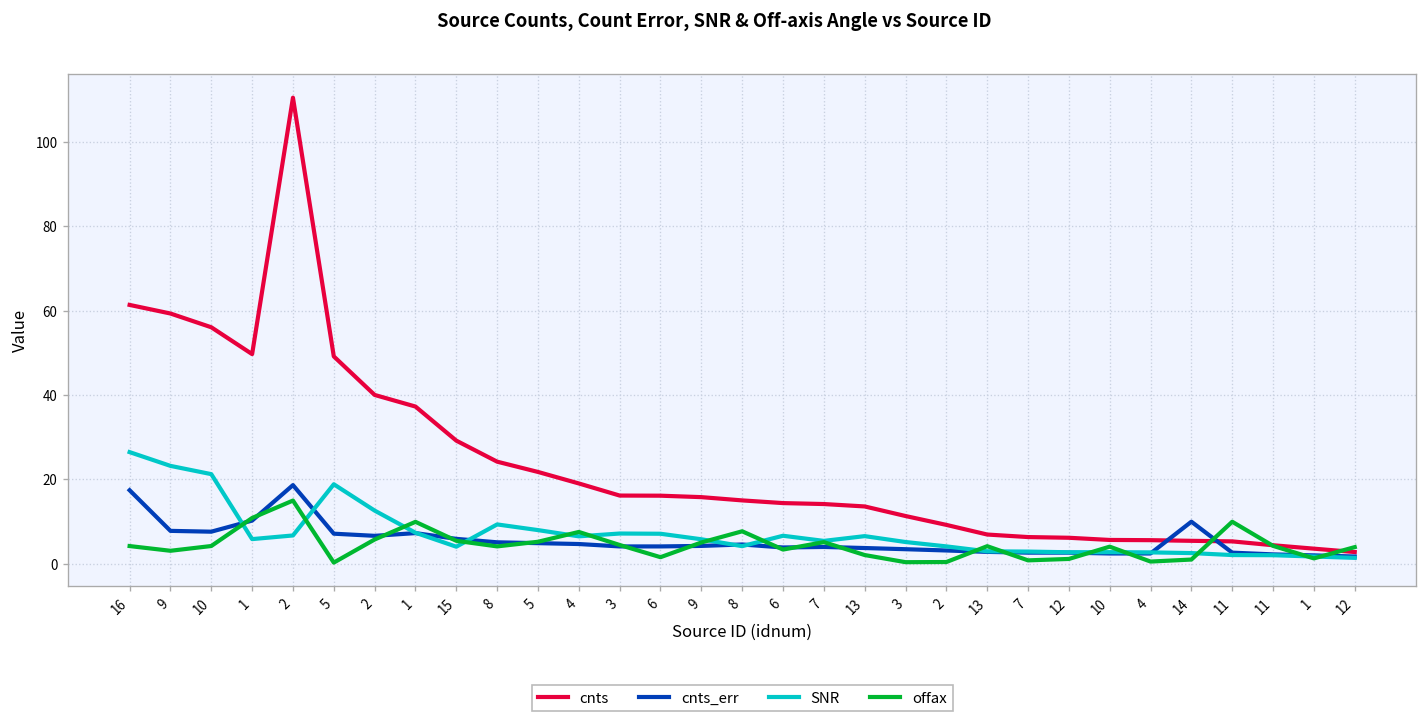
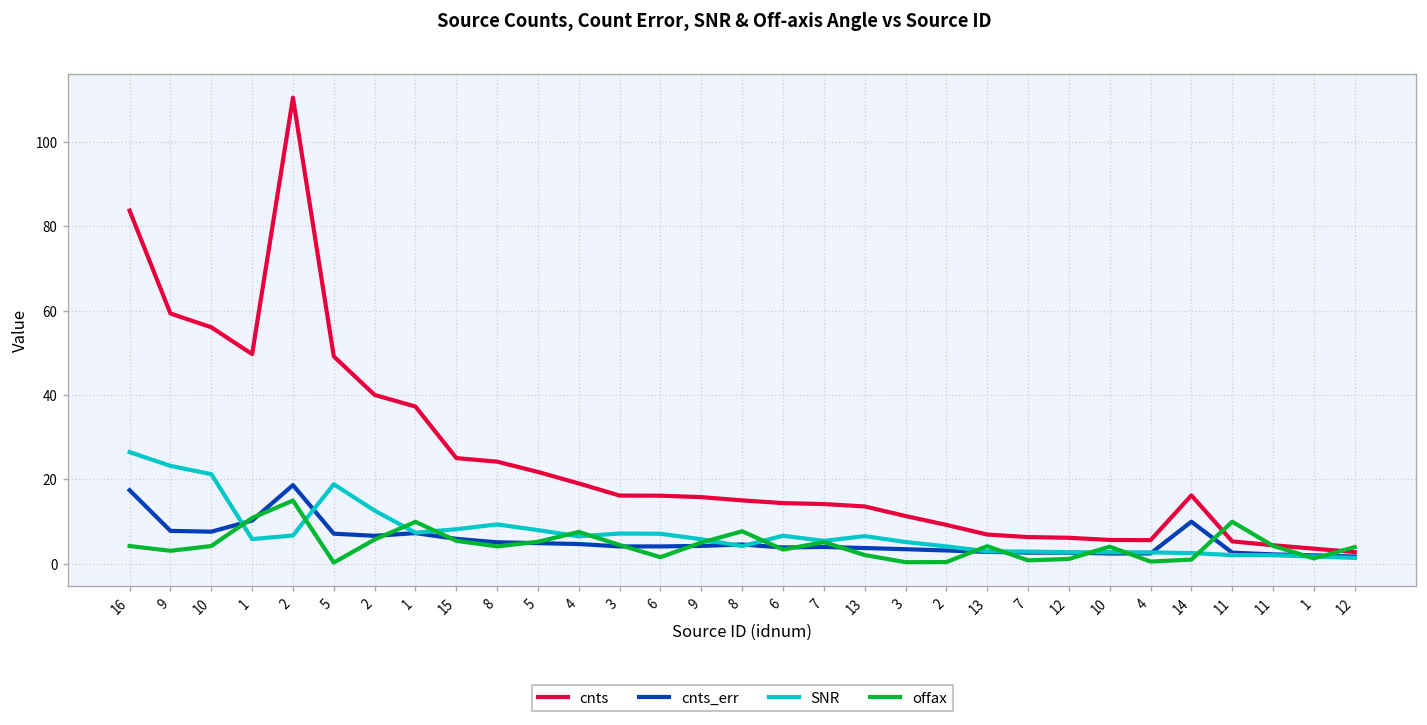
  {
    "cnts": {
-     "16": 61,
-     "15": 29,
-     "14": 5
+     "16": 84,
+     "15": 25,
+     "14": 16
    },
    "cnts_err": {
      "16": 17,
      "14": 10
    },
    "SNR": {
      "16": 26,
-     "15": 4,
+     "15": 8,
      "14": 3
    },
    "offax": {
      "16": 4,
      "14": 1
    }
  }
